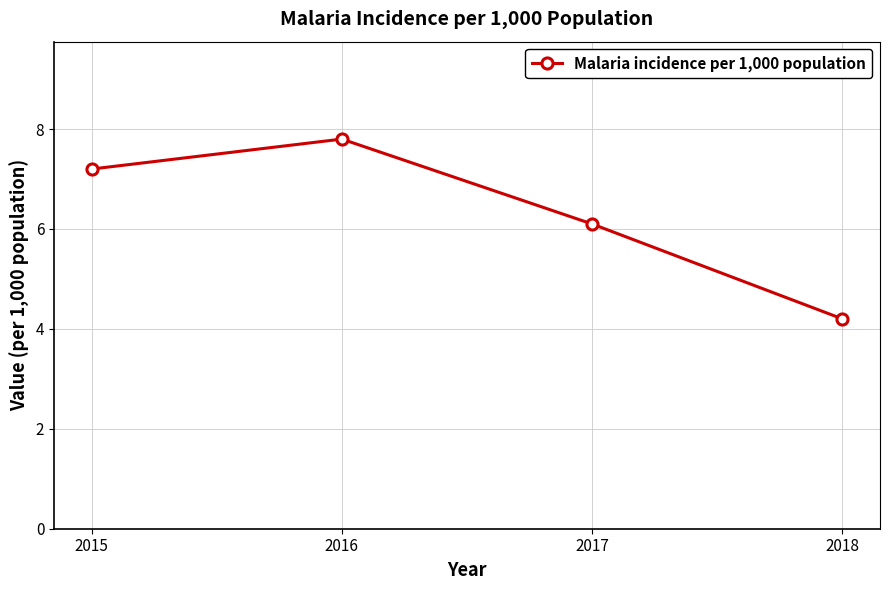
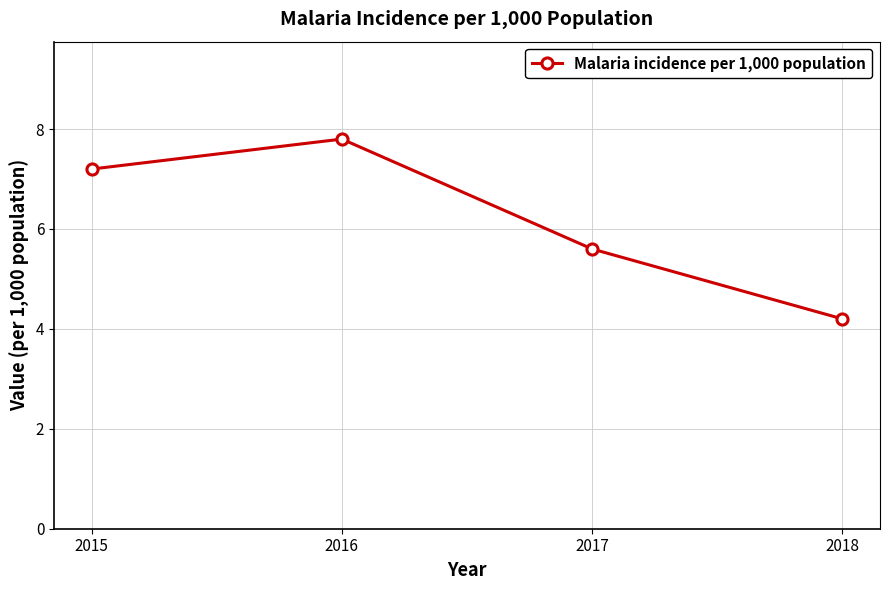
  {
    "2015": 7.2,
    "2016": 7.8,
-   "2017": 6.1,
+   "2017": 5.6,
    "2018": 4.2
  }
